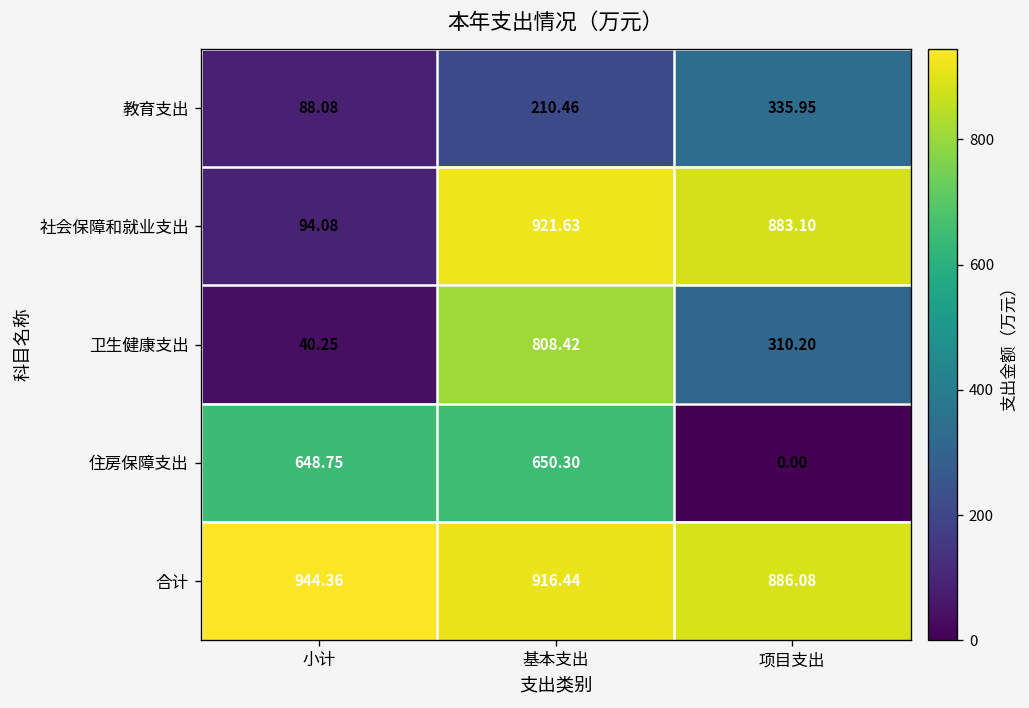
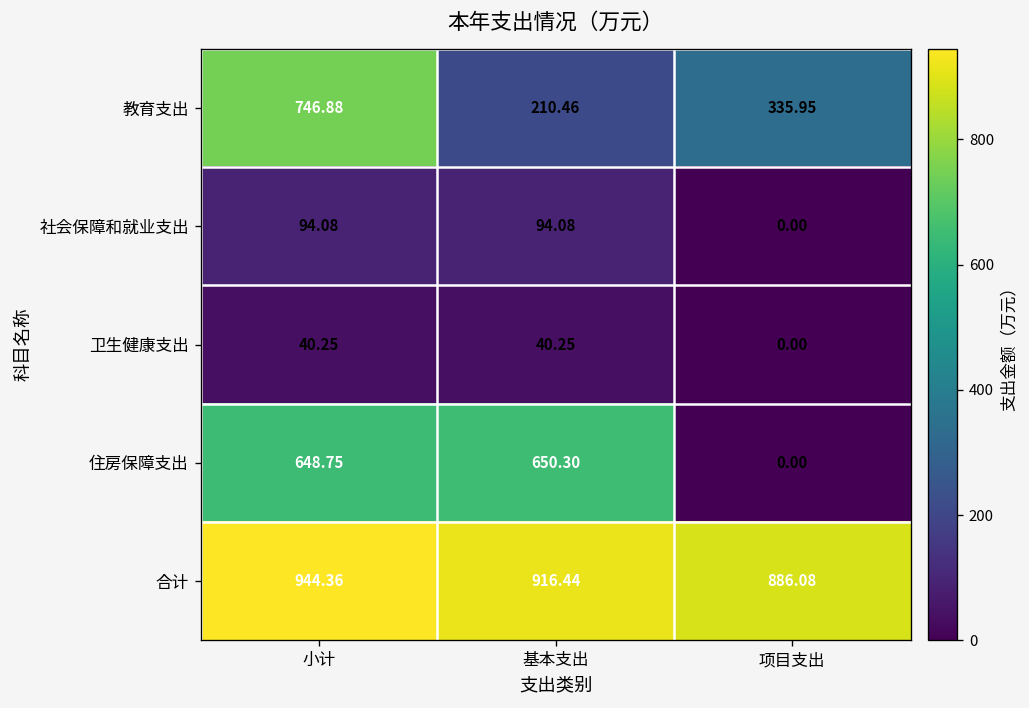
  {
    "教育支出": {
-     "小计": 88.08,
+     "小计": 746.88,
      "基本支出": 210.46,
      "项目支出": 335.95
    },
    "社会保障和就业支出": {
      "小计": 94.08,
-     "基本支出": 921.63,
-     "项目支出": 883.10
+     "基本支出": 94.08,
+     "项目支出": 0.00
    },
    "卫生健康支出": {
      "小计": 40.25,
-     "基本支出": 808.42,
-     "项目支出": 310.20
+     "基本支出": 40.25,
+     "项目支出": 0.00
    },
    "住房保障支出": {
      "小计": 648.75,
      "基本支出": 650.30,
      "项目支出": 0.00
    },
    "合计": {
      "小计": 944.36,
      "基本支出": 916.44,
      "项目支出": 886.08
    }
  }
